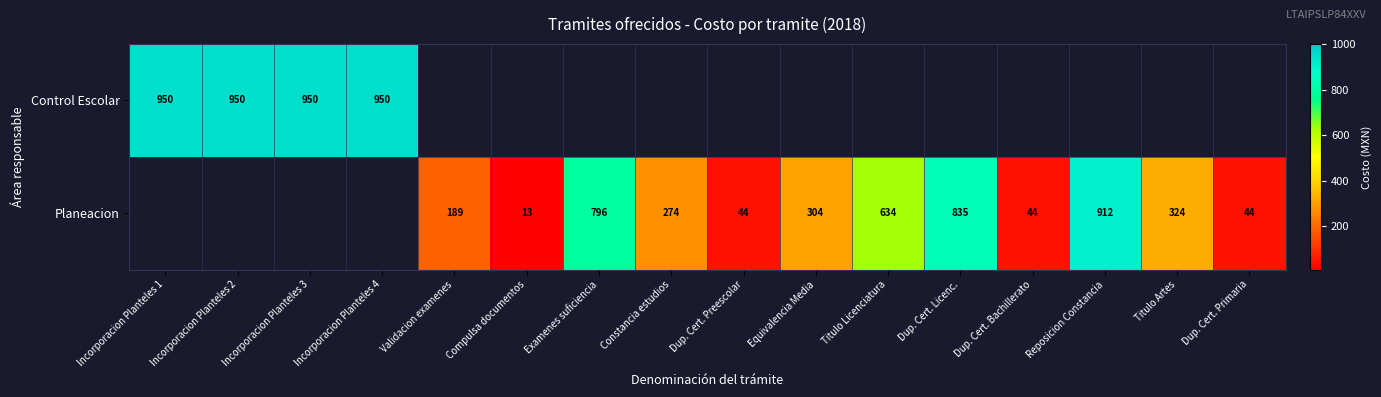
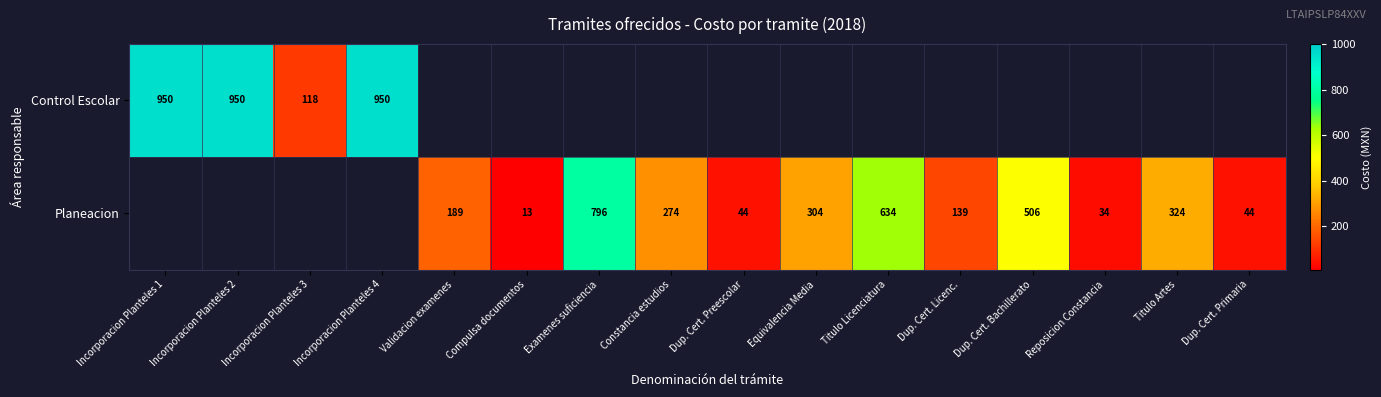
  {
    "Control Escolar": {
      "Incorporacion Planteles 1": 950,
      "Incorporacion Planteles 2": 950,
-     "Incorporacion Planteles 3": 950,
+     "Incorporacion Planteles 3": 118,
      "Incorporacion Planteles 4": 950
    },
    "Planeacion": {
      "Validacion examenes": 189,
      "Compulsa documentos": 13,
      "Examenes suficiencia": 796,
      "Constancia estudios": 274,
      "Dup. Cert. Preescolar": 44,
      "Equivalencia Media": 304,
      "Titulo Licenciatura": 634,
-     "Dup. Cert. Licenc.": 835,
-     "Dup. Cert. Bachillerato": 44,
-     "Reposicion Constancia": 912,
+     "Dup. Cert. Licenc.": 139,
+     "Dup. Cert. Bachillerato": 506,
+     "Reposicion Constancia": 34,
      "Titulo Artes": 324,
      "Dup. Cert. Primaria": 44
    }
  }
